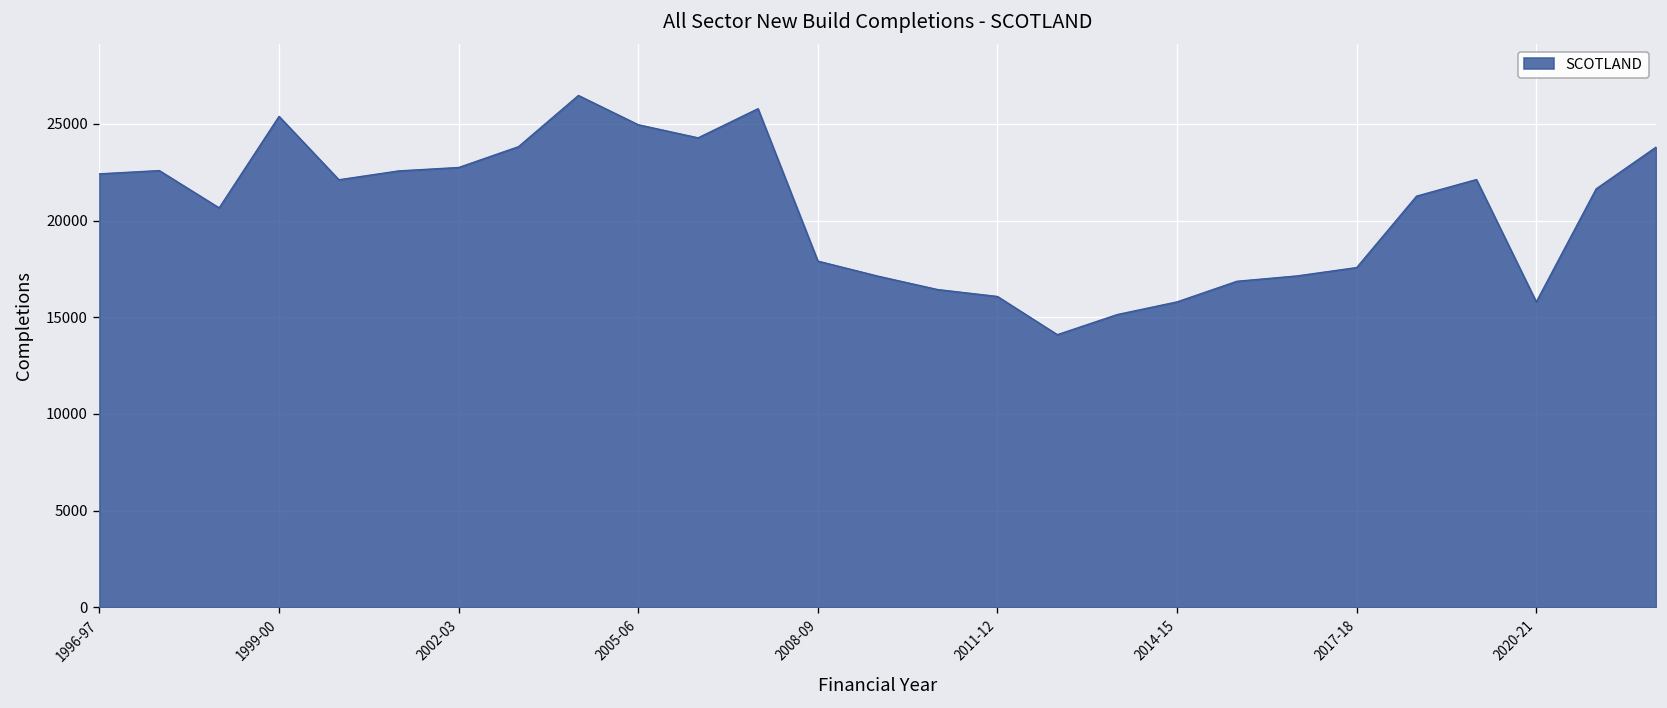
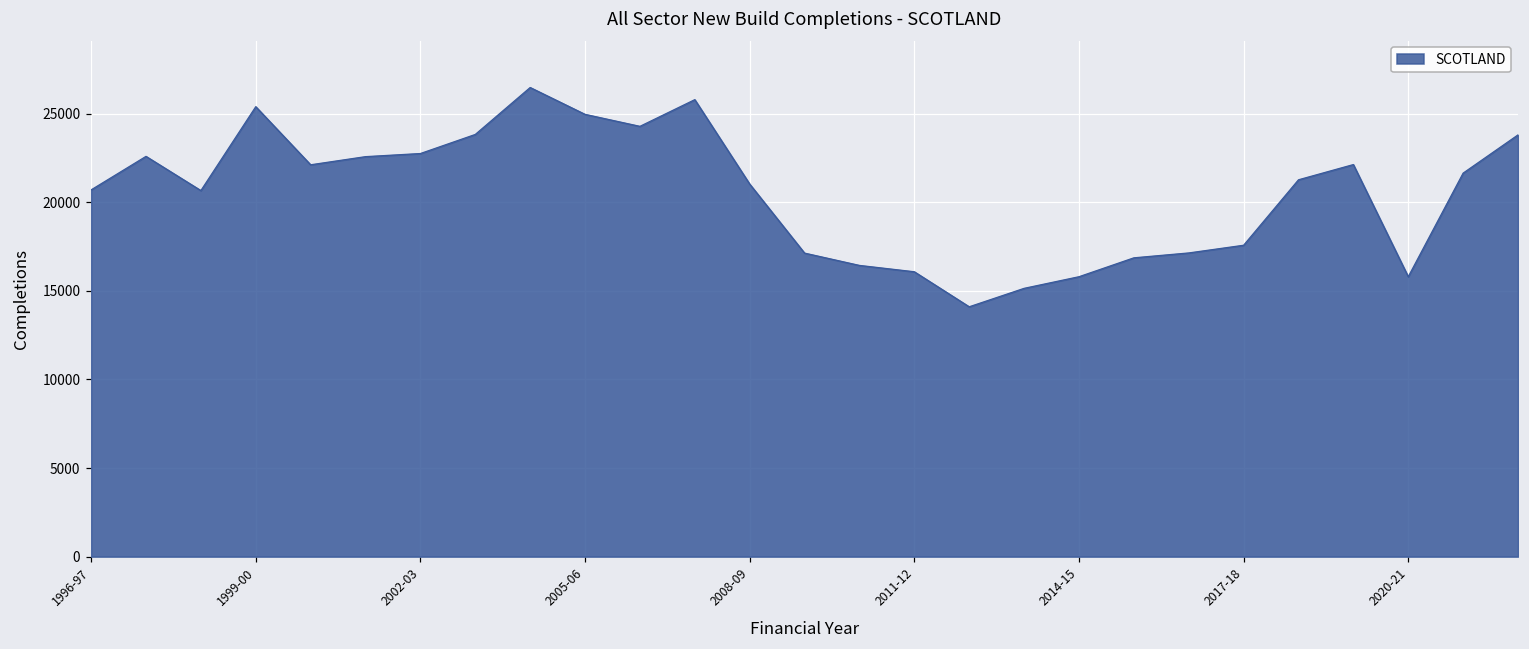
  {
-   "1996-97": 22400,
+   "1996-97": 20700,
    "1999-00": 25400,
    "2002-03": 22700,
    "2005-06": 25000,
-   "2008-09": 17900,
+   "2008-09": 21000,
    "2011-12": 16100,
    "2014-15": 15800,
    "2017-18": 17600,
    "2020-21": 15800
  }
